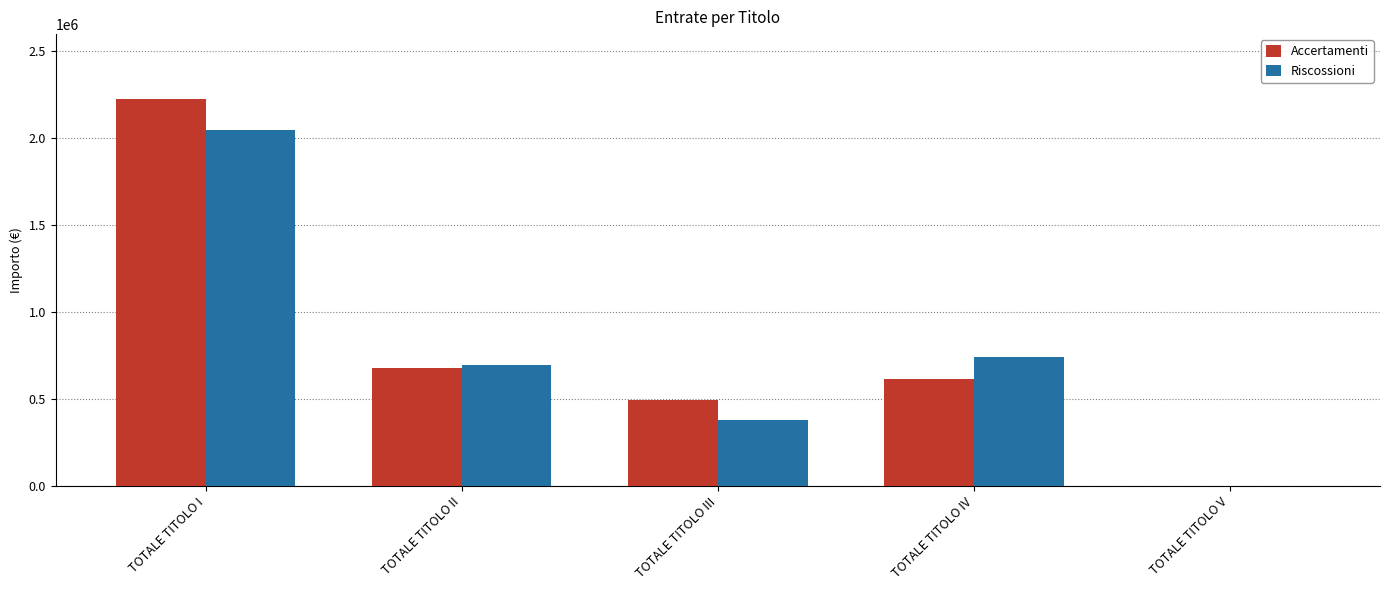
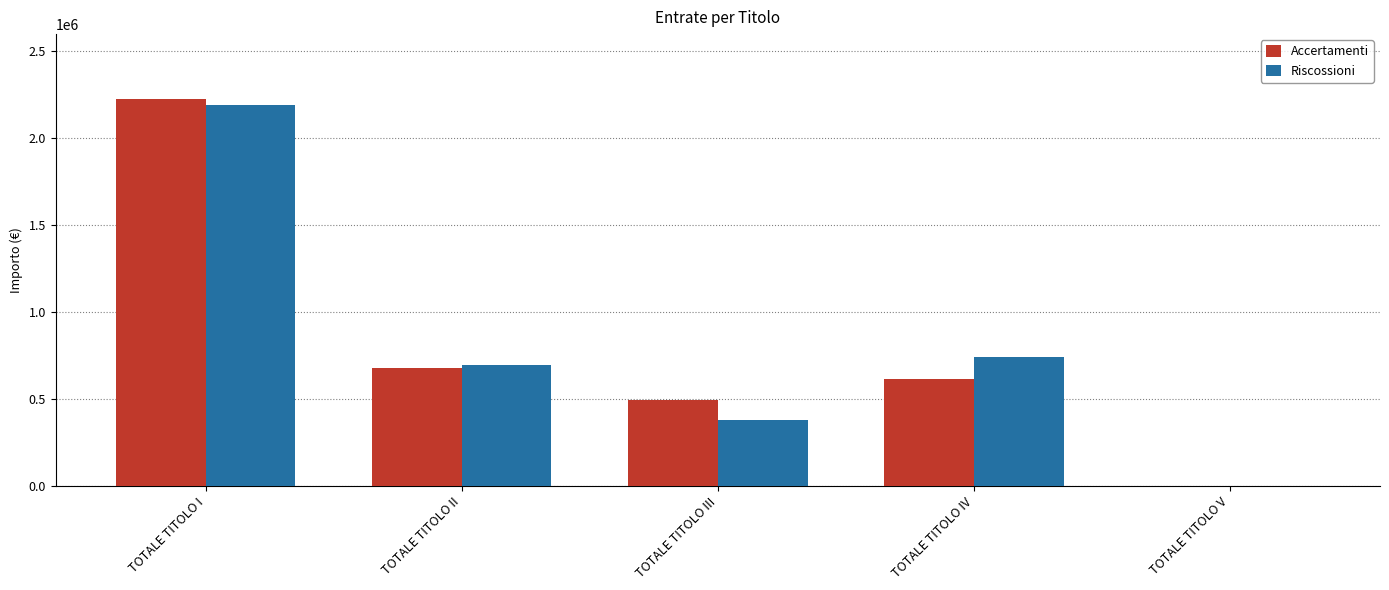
  {
    "Accertamenti": {
      "TOTALE TITOLO I": 2230000,
      "TOTALE TITOLO II": 680000,
      "TOTALE TITOLO III": 490000,
      "TOTALE TITOLO IV": 610000,
      "TOTALE TITOLO V": 0
    },
    "Riscossioni": {
-     "TOTALE TITOLO I": 2050000,
+     "TOTALE TITOLO I": 2190000,
      "TOTALE TITOLO II": 700000,
      "TOTALE TITOLO III": 380000,
      "TOTALE TITOLO IV": 740000,
      "TOTALE TITOLO V": 0
    }
  }
